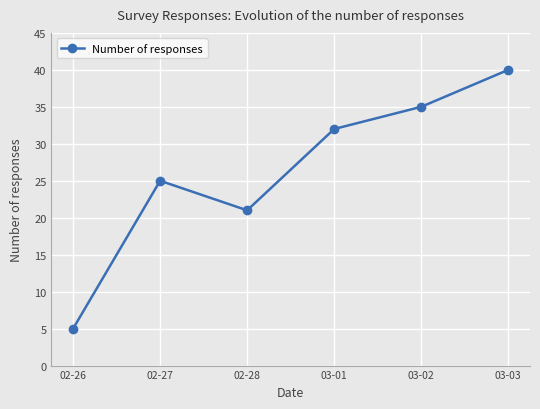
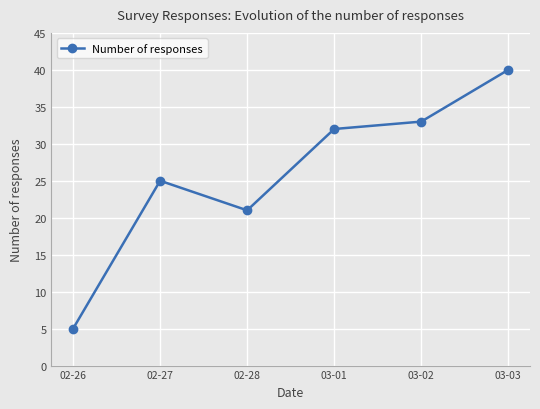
  {
    "02-26": 5,
    "02-27": 25,
    "02-28": 21,
    "03-01": 32,
-   "03-02": 35,
+   "03-02": 33,
    "03-03": 40
  }
